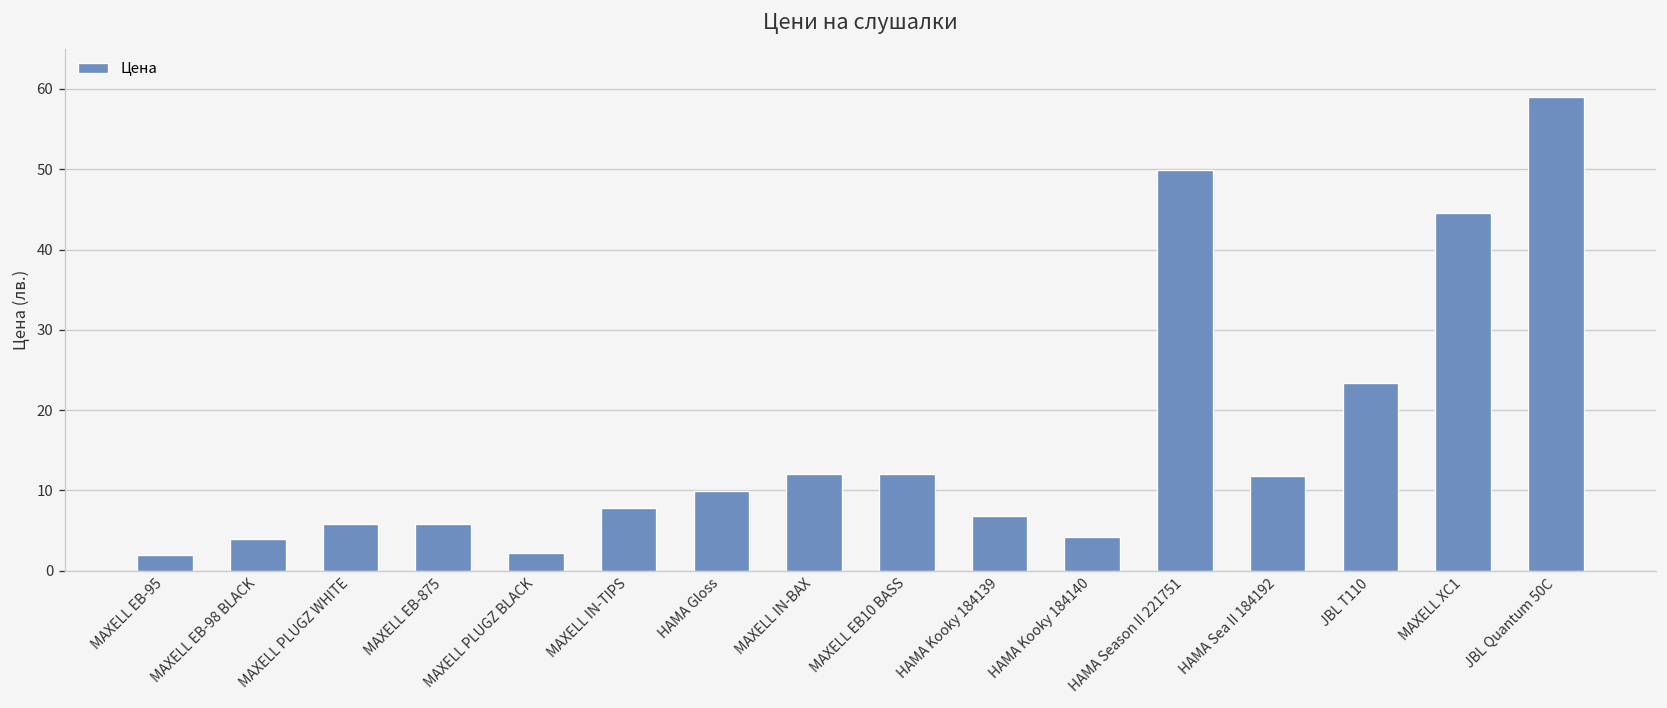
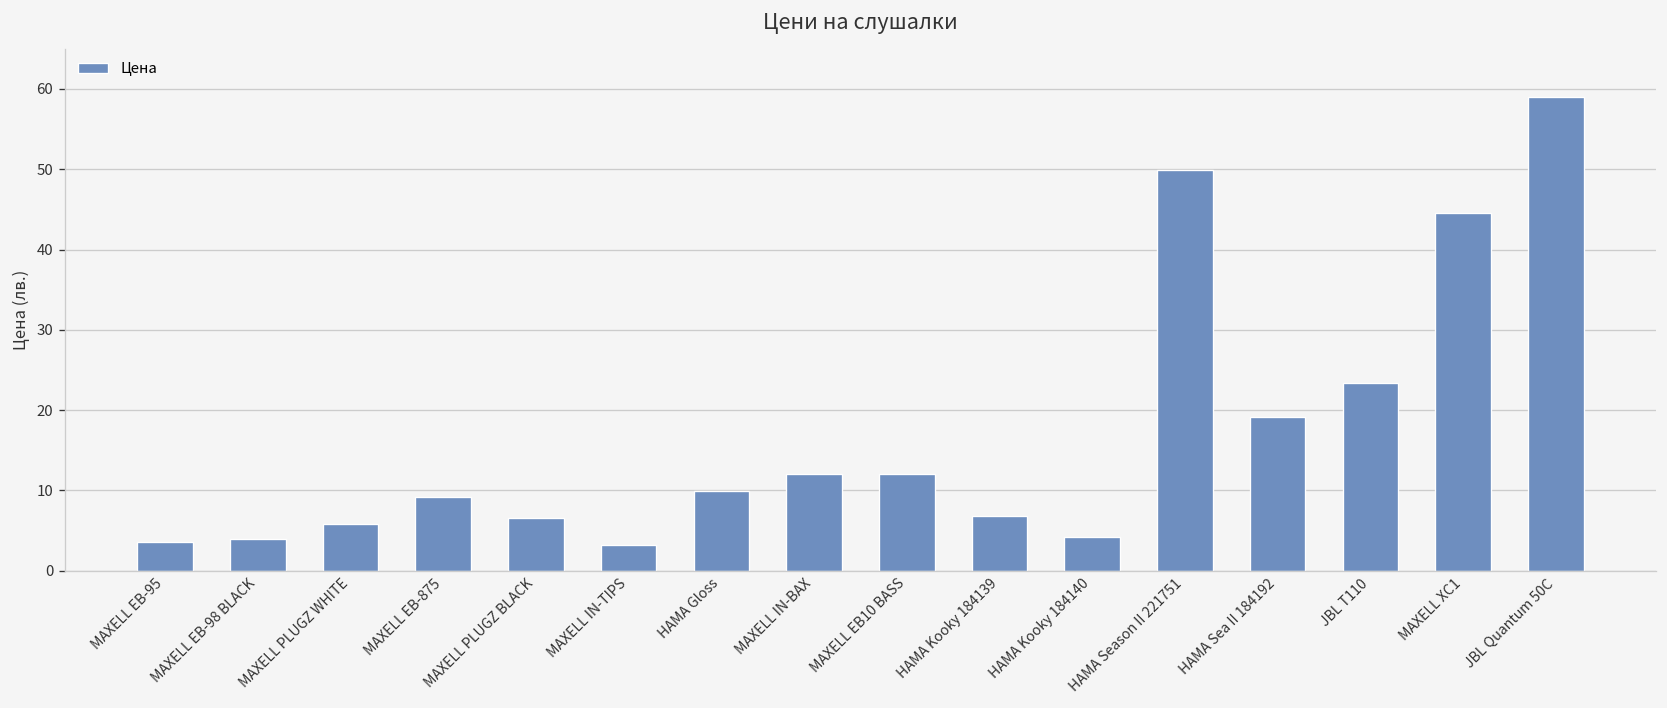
  {
-   "MAXELL EB-95": 2,
+   "MAXELL EB-95": 4,
    "MAXELL EB-98 BLACK": 4,
    "MAXELL PLUGZ WHITE": 6,
-   "MAXELL EB-875": 6,
-   "MAXELL PLUGZ BLACK": 2,
-   "MAXELL IN-TIPS": 8,
+   "MAXELL EB-875": 9,
+   "MAXELL PLUGZ BLACK": 7,
+   "MAXELL IN-TIPS": 3,
    "HAMA Gloss": 10,
    "MAXELL IN-BAX": 12,
    "MAXELL EB10 BASS": 12,
    "HAMA Kooky 184139": 7,
    "HAMA Kooky 184140": 4,
    "HAMA Season II 221751": 50,
-   "HAMA Sea II 184192": 12,
+   "HAMA Sea II 184192": 19,
    "JBL T110": 23,
    "MAXELL XC1": 45,
    "JBL Quantum 50C": 59
  }
